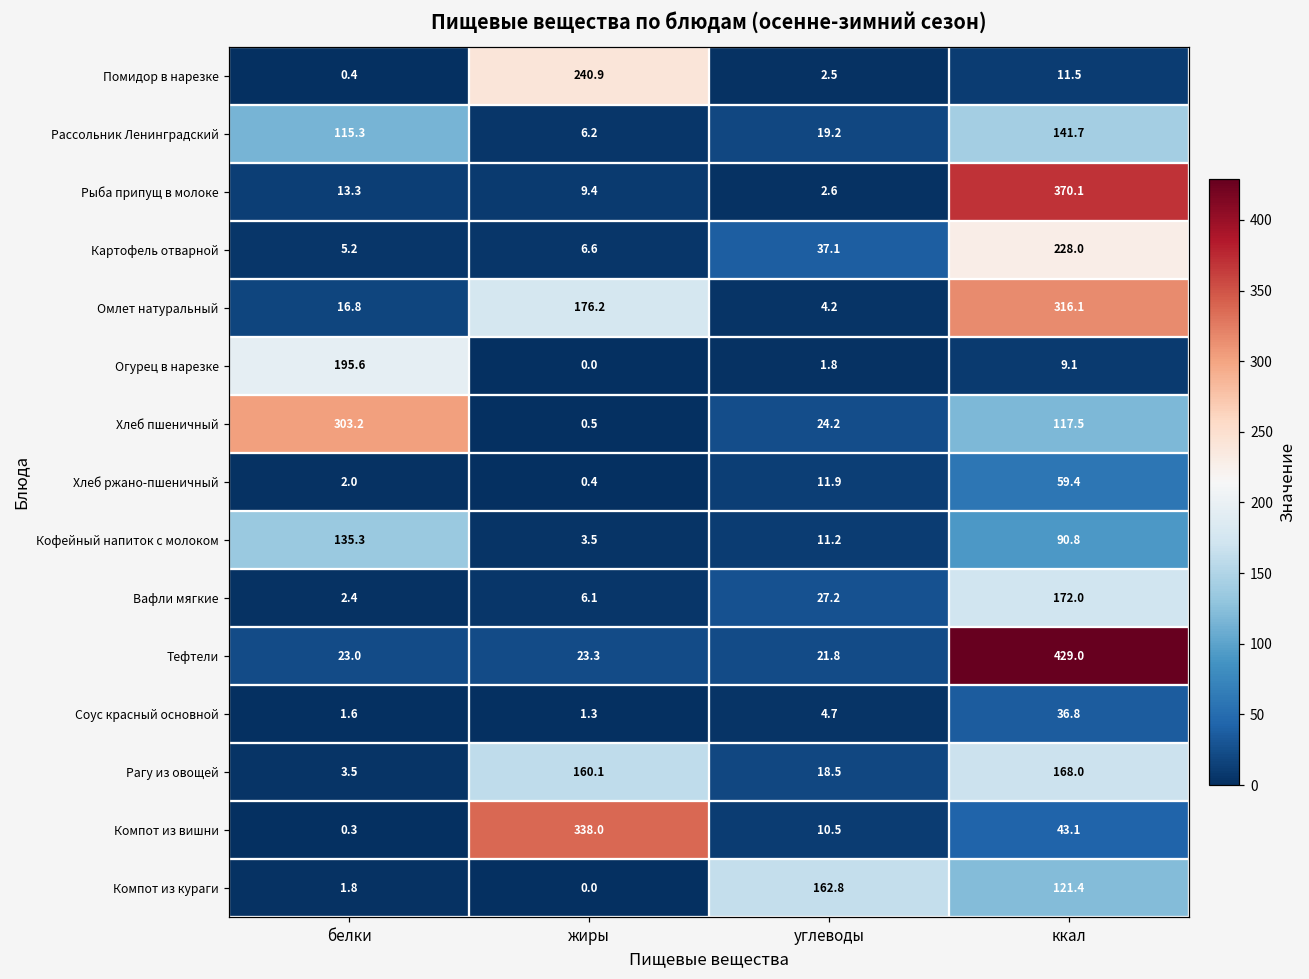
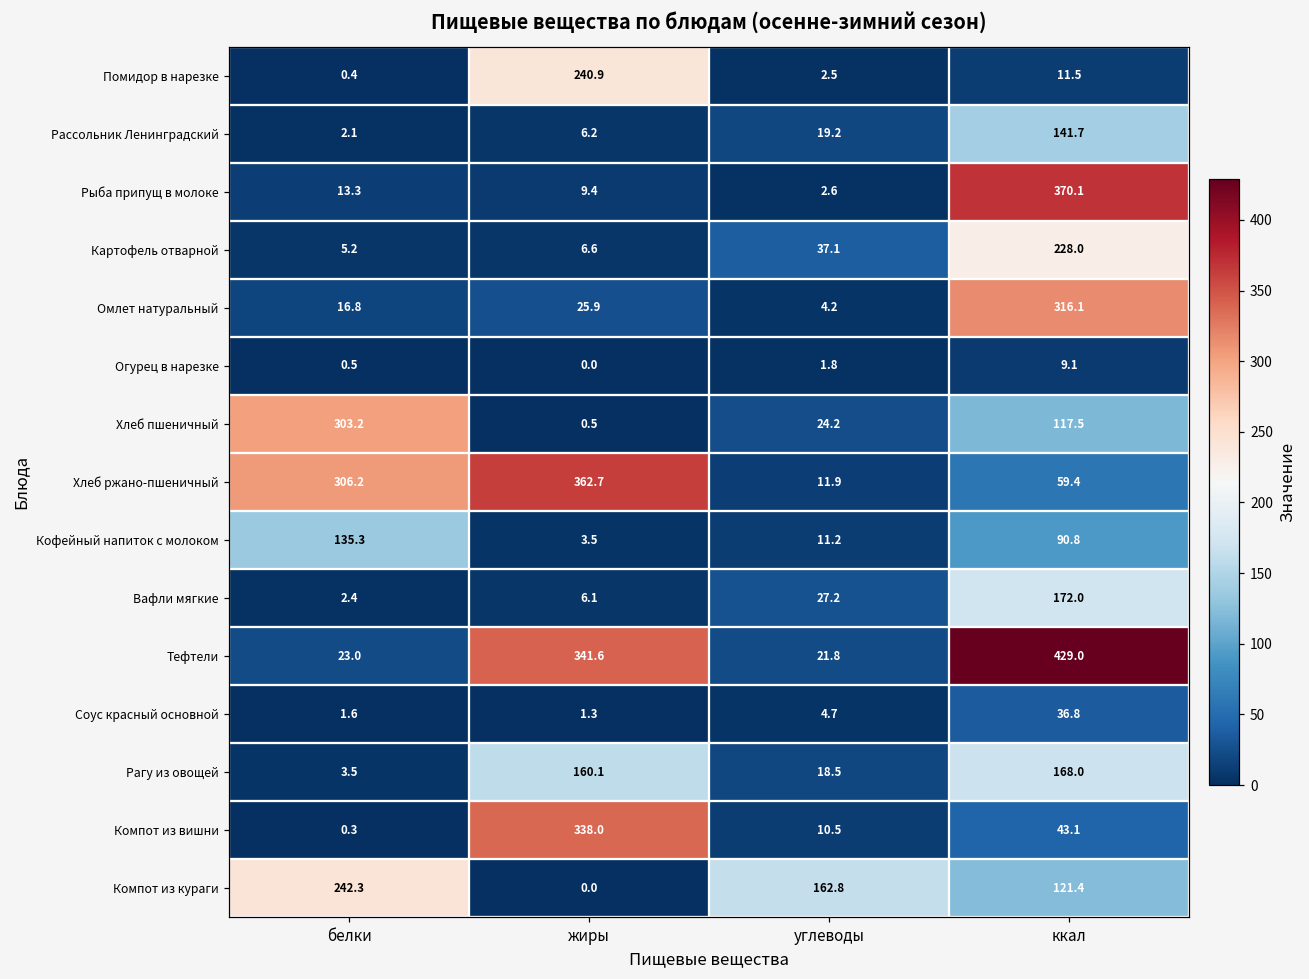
  {
    "Помидор в нарезке": {
      "белки": 0.4,
      "жиры": 240.9,
      "углеводы": 2.5,
      "ккал": 11.5
    },
    "Рассольник Ленинградский": {
-     "белки": 115.3,
+     "белки": 2.1,
      "жиры": 6.2,
      "углеводы": 19.2,
      "ккал": 141.7
    },
    "Рыба припущ в молоке": {
      "белки": 13.3,
      "жиры": 9.4,
      "углеводы": 2.6,
      "ккал": 370.1
    },
    "Картофель отварной": {
      "белки": 5.2,
      "жиры": 6.6,
      "углеводы": 37.1,
      "ккал": 228.0
    },
    "Омлет натуральный": {
      "белки": 16.8,
-     "жиры": 176.2,
+     "жиры": 25.9,
      "углеводы": 4.2,
      "ккал": 316.1
    },
    "Огурец в нарезке": {
-     "белки": 195.6,
+     "белки": 0.5,
      "жиры": 0.0,
      "углеводы": 1.8,
      "ккал": 9.1
    },
    "Хлеб пшеничный": {
      "белки": 303.2,
      "жиры": 0.5,
      "углеводы": 24.2,
      "ккал": 117.5
    },
    "Хлеб ржано-пшеничный": {
-     "белки": 2.0,
-     "жиры": 0.4,
+     "белки": 306.2,
+     "жиры": 362.7,
      "углеводы": 11.9,
      "ккал": 59.4
    },
    "Кофейный напиток с молоком": {
      "белки": 135.3,
      "жиры": 3.5,
      "углеводы": 11.2,
      "ккал": 90.8
    },
    "Вафли мягкие": {
      "белки": 2.4,
      "жиры": 6.1,
      "углеводы": 27.2,
      "ккал": 172.0
    },
    "Тефтели": {
      "белки": 23.0,
-     "жиры": 23.3,
+     "жиры": 341.6,
      "углеводы": 21.8,
      "ккал": 429.0
    },
    "Соус красный основной": {
      "белки": 1.6,
      "жиры": 1.3,
      "углеводы": 4.7,
      "ккал": 36.8
    },
    "Рагу из овощей": {
      "белки": 3.5,
      "жиры": 160.1,
      "углеводы": 18.5,
      "ккал": 168.0
    },
    "Компот из вишни": {
      "белки": 0.3,
      "жиры": 338.0,
      "углеводы": 10.5,
      "ккал": 43.1
    },
    "Компот из кураги": {
-     "белки": 1.8,
+     "белки": 242.3,
      "жиры": 0.0,
      "углеводы": 162.8,
      "ккал": 121.4
    }
  }
